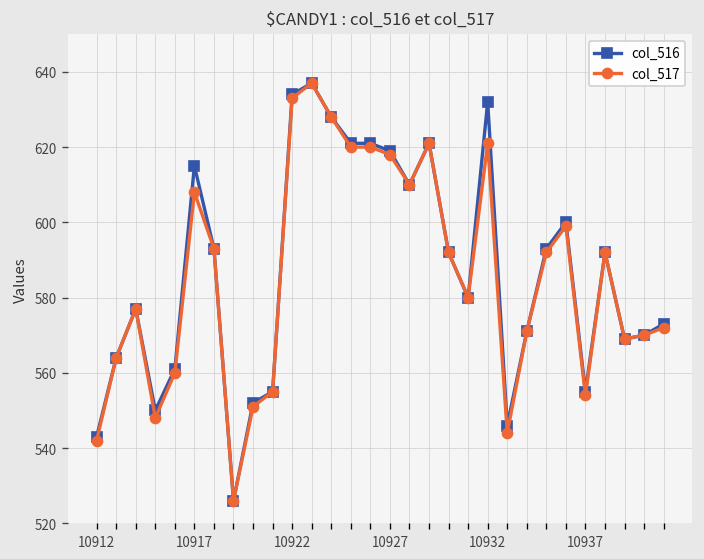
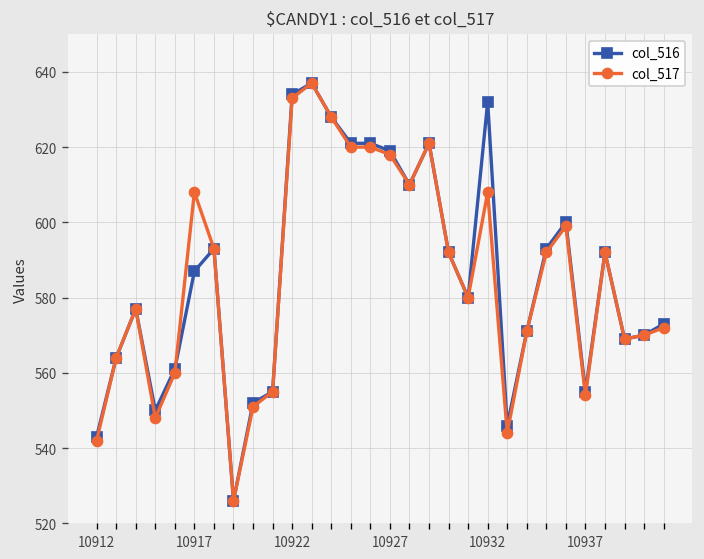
  {
    "col_516": {
      "10912": 543,
-     "10917": 615,
+     "10917": 587,
      "10922": 634,
      "10927": 619,
      "10932": 632,
      "10937": 555
    },
    "col_517": {
      "10912": 542,
      "10917": 608,
      "10922": 633,
      "10927": 618,
-     "10932": 621,
+     "10932": 608,
      "10937": 554
    }
  }
